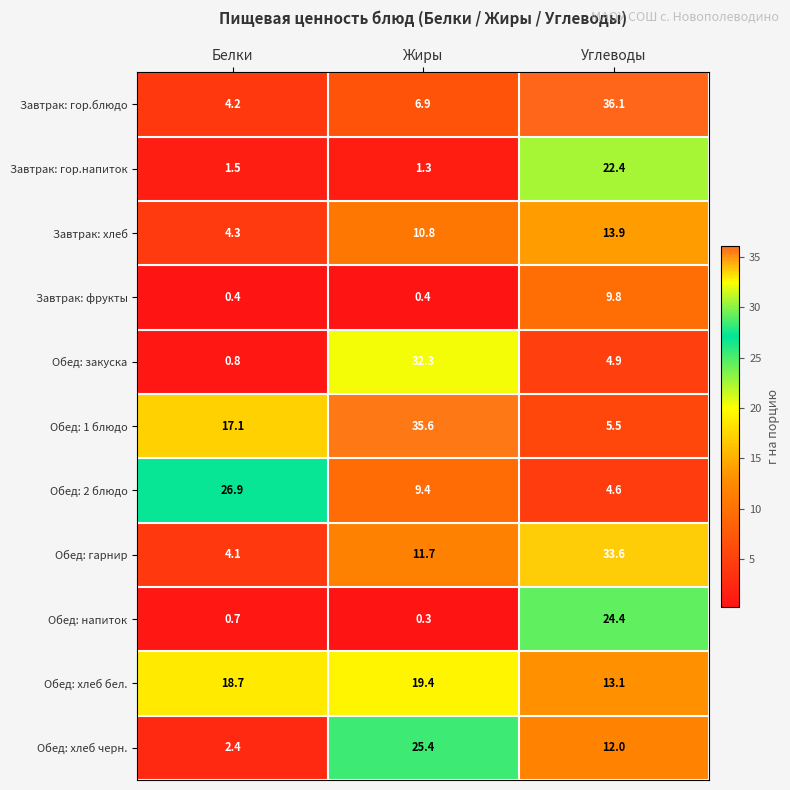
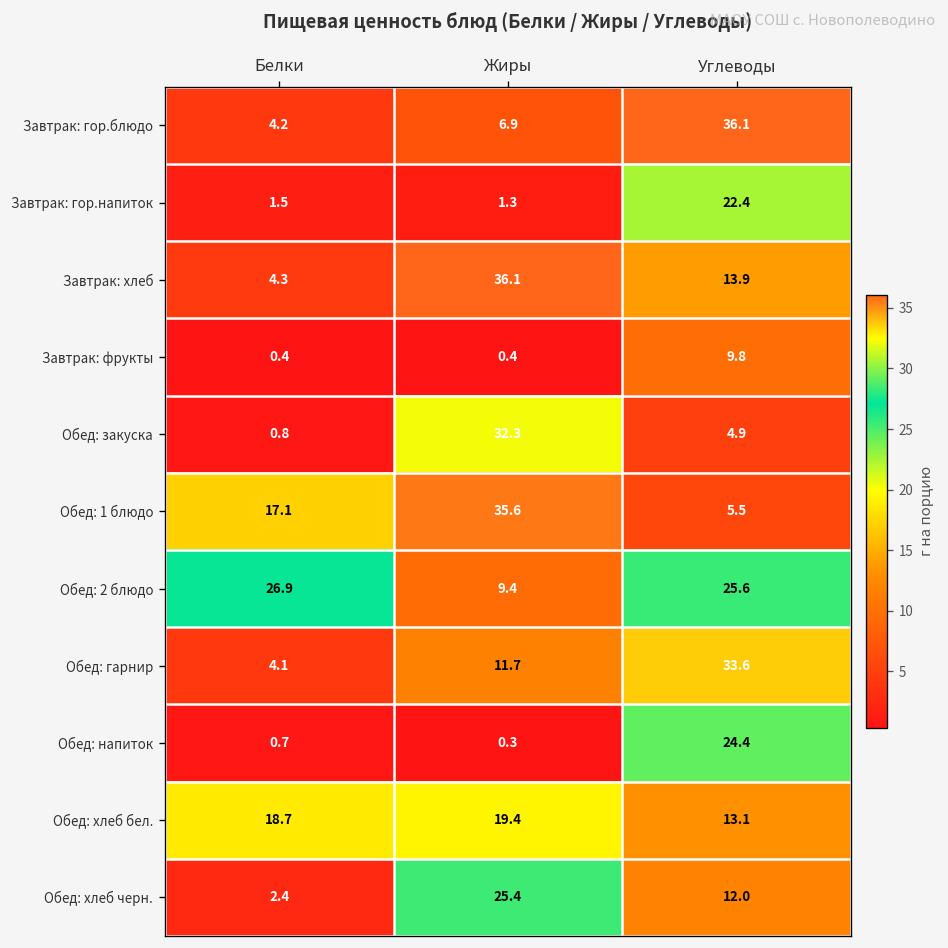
  {
    "Завтрак: гор.блюдо": {
      "Белки": 4.2,
      "Жиры": 6.9,
      "Углеводы": 36.1
    },
    "Завтрак: гор.напиток": {
      "Белки": 1.5,
      "Жиры": 1.3,
      "Углеводы": 22.4
    },
    "Завтрак: хлеб": {
      "Белки": 4.3,
-     "Жиры": 10.8,
+     "Жиры": 36.1,
      "Углеводы": 13.9
    },
    "Завтрак: фрукты": {
      "Белки": 0.4,
      "Жиры": 0.4,
      "Углеводы": 9.8
    },
    "Обед: закуска": {
      "Белки": 0.8,
      "Жиры": 32.3,
      "Углеводы": 4.9
    },
    "Обед: 1 блюдо": {
      "Белки": 17.1,
      "Жиры": 35.6,
      "Углеводы": 5.5
    },
    "Обед: 2 блюдо": {
      "Белки": 26.9,
      "Жиры": 9.4,
-     "Углеводы": 4.6
+     "Углеводы": 25.6
    },
    "Обед: гарнир": {
      "Белки": 4.1,
      "Жиры": 11.7,
      "Углеводы": 33.6
    },
    "Обед: напиток": {
      "Белки": 0.7,
      "Жиры": 0.3,
      "Углеводы": 24.4
    },
    "Обед: хлеб бел.": {
      "Белки": 18.7,
      "Жиры": 19.4,
      "Углеводы": 13.1
    },
    "Обед: хлеб черн.": {
      "Белки": 2.4,
      "Жиры": 25.4,
      "Углеводы": 12.0
    }
  }
